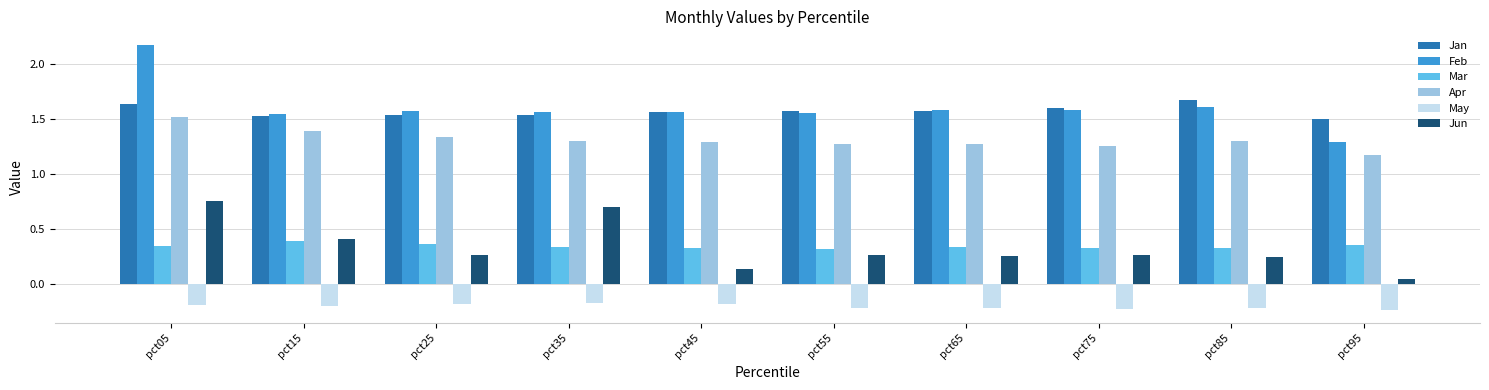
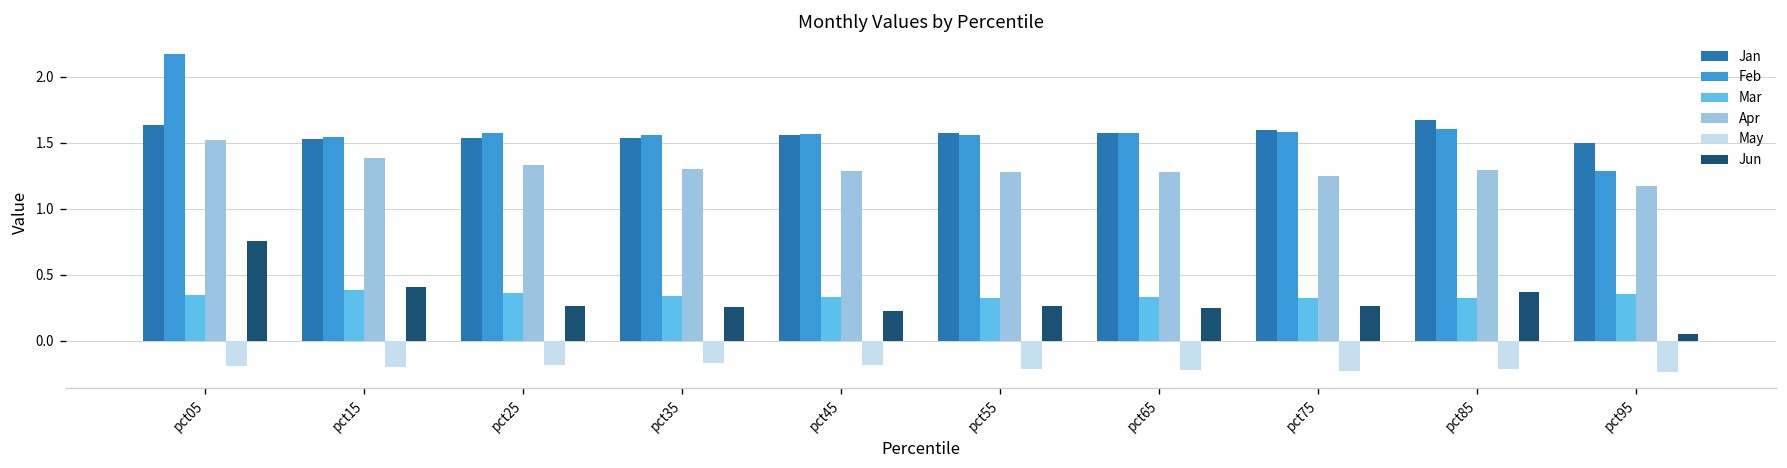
  {
    "Jun": {
      "pct05": 0.75,
      "pct15": 0.41,
      "pct25": 0.26,
-     "pct35": 0.70,
-     "pct45": 0.13,
+     "pct35": 0.25,
+     "pct45": 0.23,
      "pct55": 0.26,
      "pct65": 0.25,
      "pct75": 0.26,
-     "pct85": 0.24,
+     "pct85": 0.37,
      "pct95": 0.05
    }
  }
